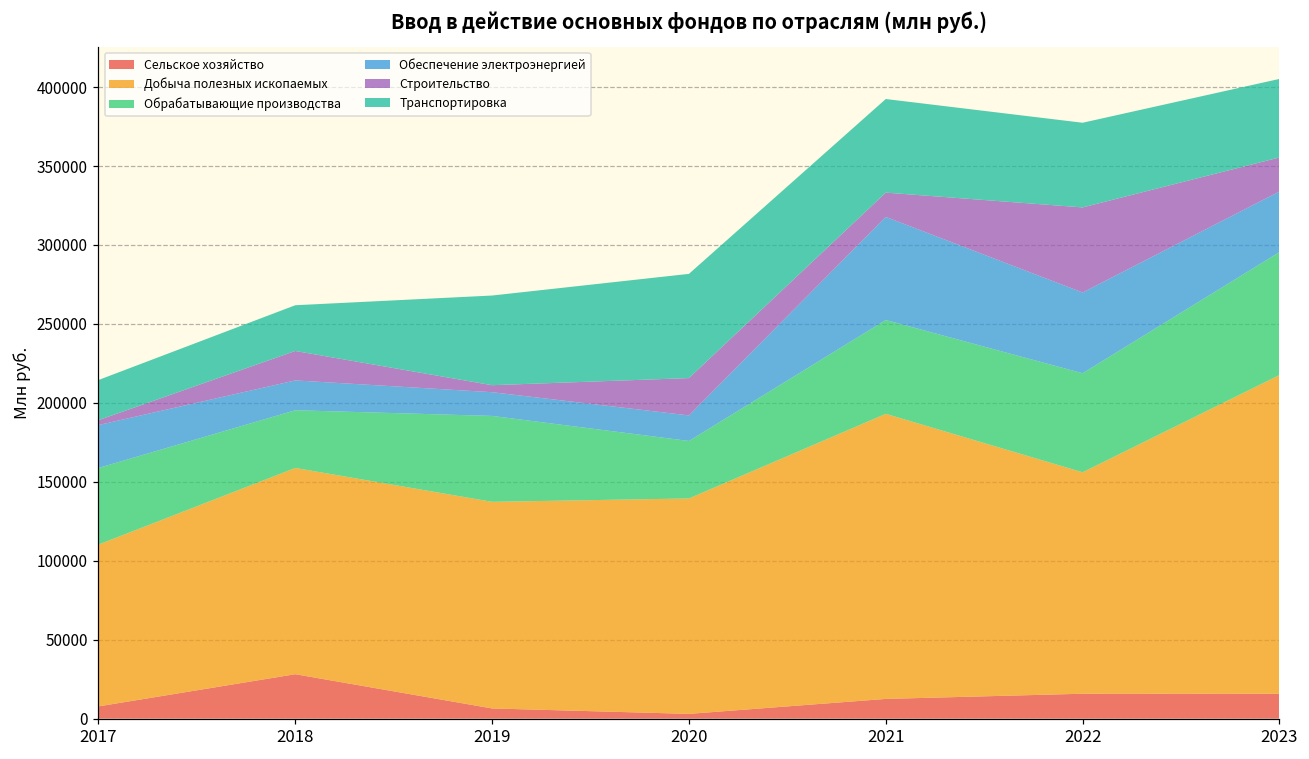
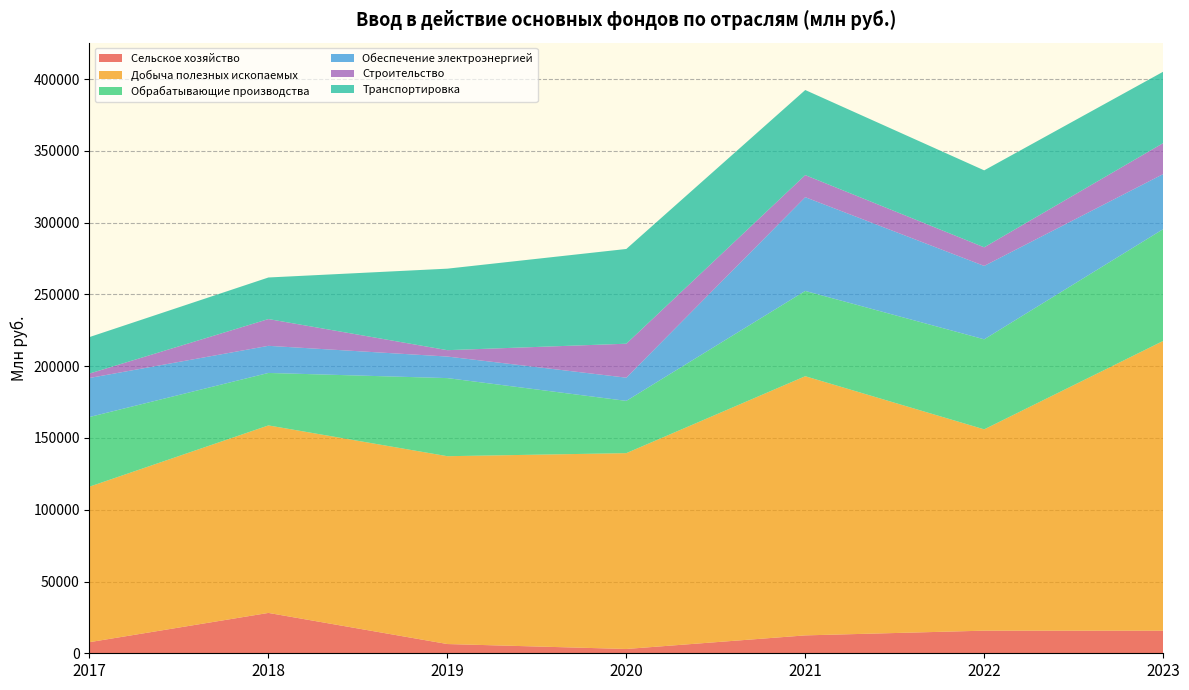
  {
    "Сельское хозяйство": {
      "2017": 8000,
      "2018": 28000,
      "2019": 6000,
      "2020": 3000,
      "2021": 12000,
      "2022": 16000,
      "2023": 16000
    },
    "Добыча полезных ископаемых": {
-     "2017": 102000,
+     "2017": 108000,
      "2018": 131000,
      "2019": 131000,
      "2020": 136000,
      "2021": 181000,
      "2022": 140000,
      "2023": 202000
    },
    "Обеспечение электроэнергией": {
      "2017": 27000,
      "2018": 19000,
      "2019": 15000,
      "2020": 16000,
      "2021": 65000,
      "2022": 51000,
      "2023": 38000
    },
    "Строительство": {
      "2017": 3000,
      "2018": 19000,
      "2019": 4000,
      "2020": 24000,
      "2021": 15000,
-     "2022": 54000,
+     "2022": 13000,
      "2023": 22000
    }
  }
